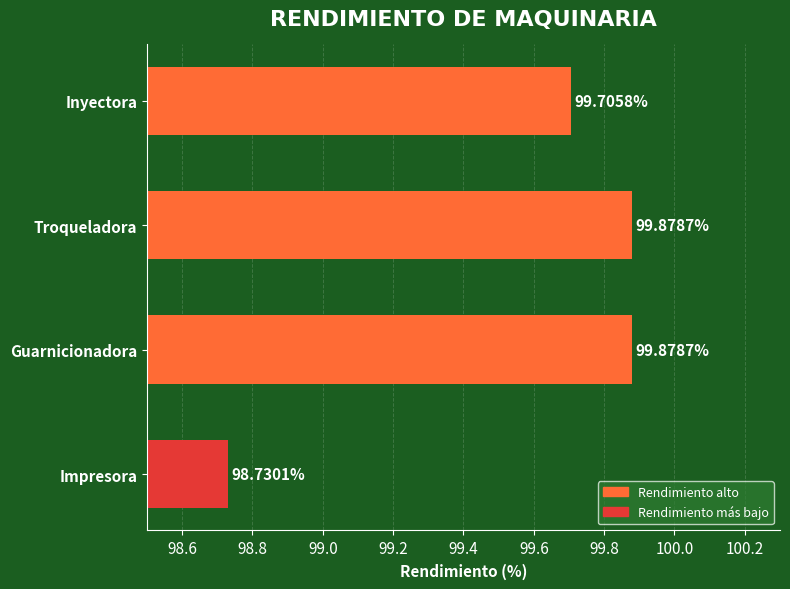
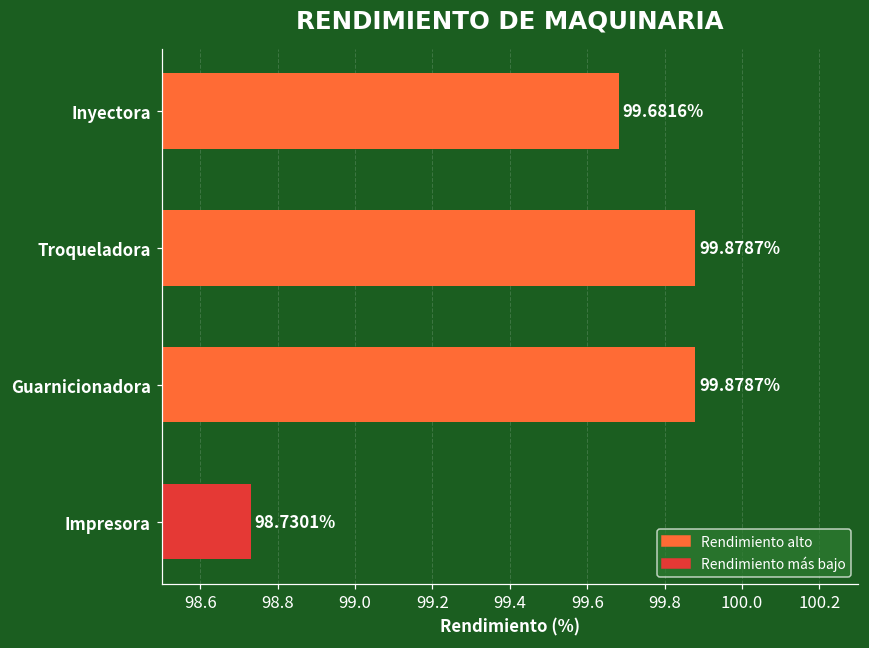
  {
-   "Inyectora": "99.7058%",
+   "Inyectora": "99.6816%",
    "Troqueladora": "99.8787%",
    "Guarnicionadora": "99.8787%",
    "Impresora": "98.7301%"
  }
